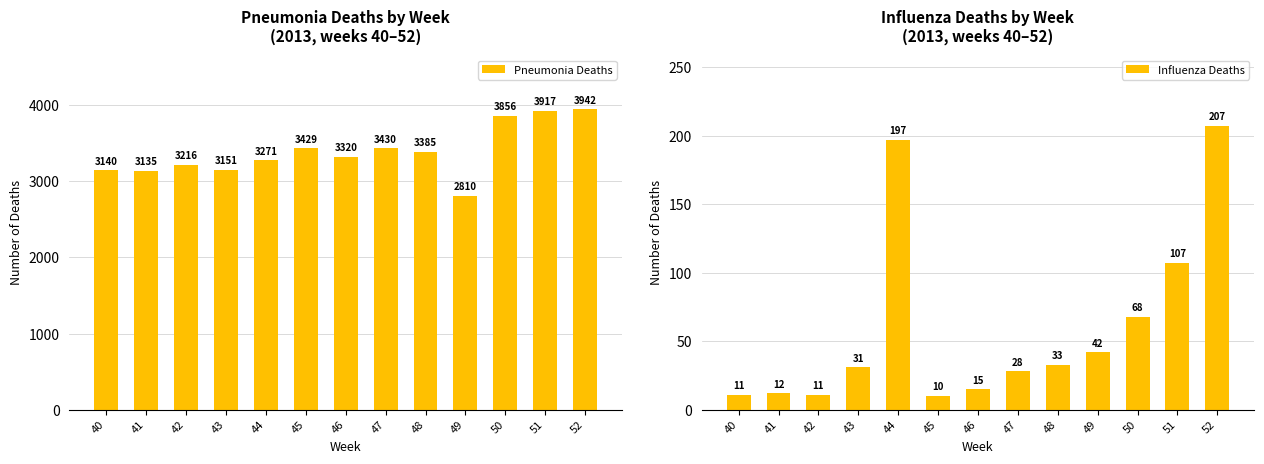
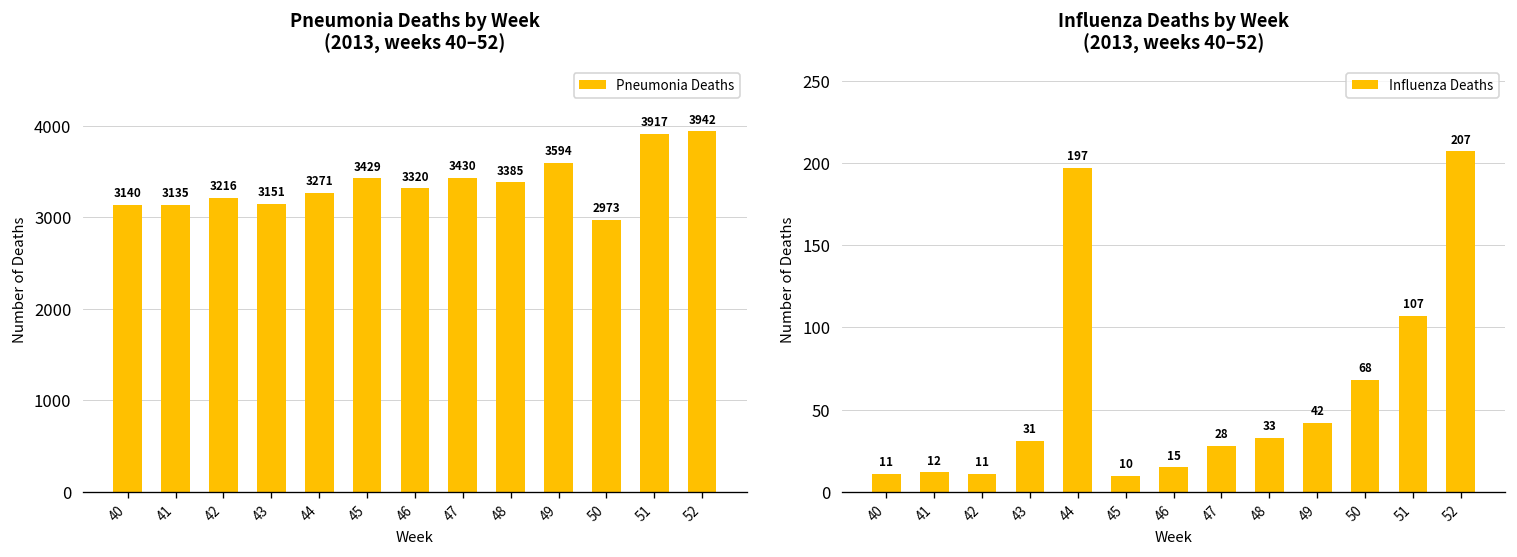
  {
    "Pneumonia Deaths by Week (2013, weeks 40–52)": {
      "40": 3140,
      "41": 3135,
      "42": 3216,
      "43": 3151,
      "44": 3271,
      "45": 3429,
      "46": 3320,
      "47": 3430,
      "48": 3385,
-     "49": 2810,
-     "50": 3856,
+     "49": 3594,
+     "50": 2973,
      "51": 3917,
      "52": 3942
    },
    "Influenza Deaths by Week (2013, weeks 40–52)": {
      "40": 11,
      "41": 12,
      "42": 11,
      "43": 31,
      "44": 197,
      "45": 10,
      "46": 15,
      "47": 28,
      "48": 33,
      "49": 42,
      "50": 68,
      "51": 107,
      "52": 207
    }
  }
